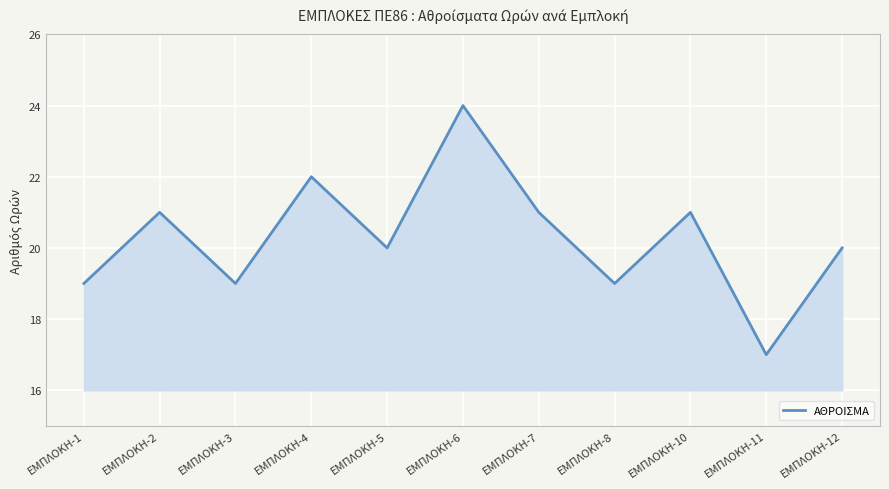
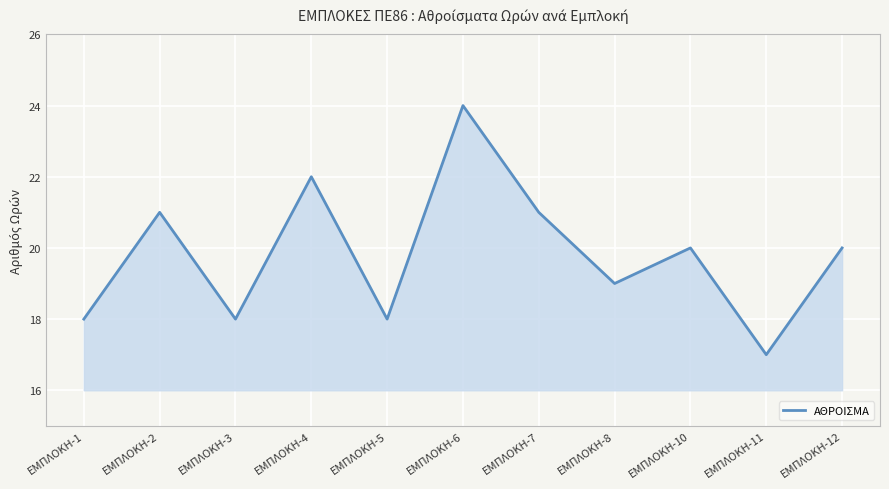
  {
-   "ΕΜΠΛΟΚΗ-1": 19,
+   "ΕΜΠΛΟΚΗ-1": 18,
    "ΕΜΠΛΟΚΗ-2": 21,
-   "ΕΜΠΛΟΚΗ-3": 19,
+   "ΕΜΠΛΟΚΗ-3": 18,
    "ΕΜΠΛΟΚΗ-4": 22,
-   "ΕΜΠΛΟΚΗ-5": 20,
+   "ΕΜΠΛΟΚΗ-5": 18,
    "ΕΜΠΛΟΚΗ-6": 24,
    "ΕΜΠΛΟΚΗ-7": 21,
    "ΕΜΠΛΟΚΗ-8": 19,
-   "ΕΜΠΛΟΚΗ-10": 21,
+   "ΕΜΠΛΟΚΗ-10": 20,
    "ΕΜΠΛΟΚΗ-11": 17,
    "ΕΜΠΛΟΚΗ-12": 20
  }
